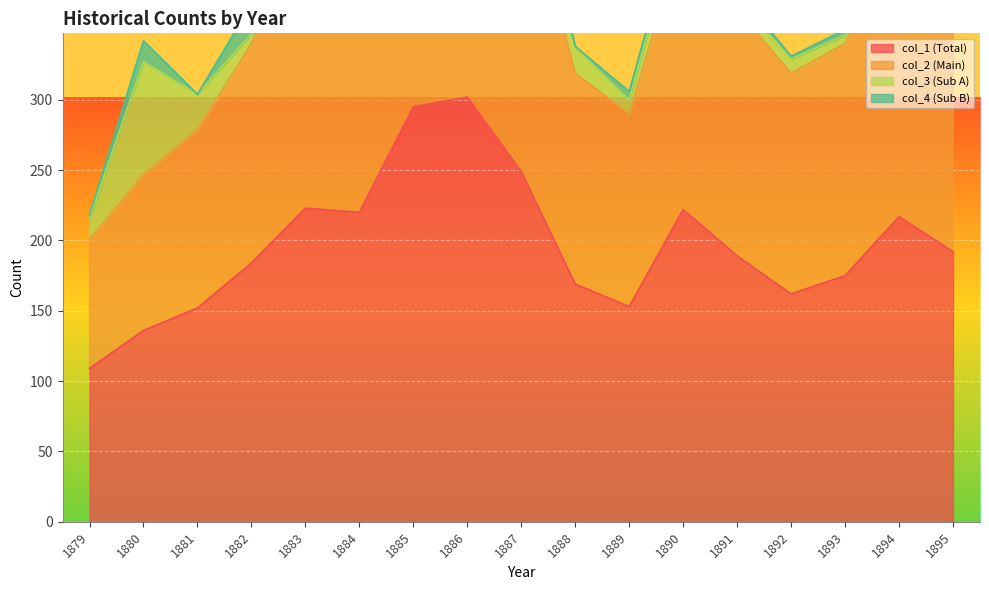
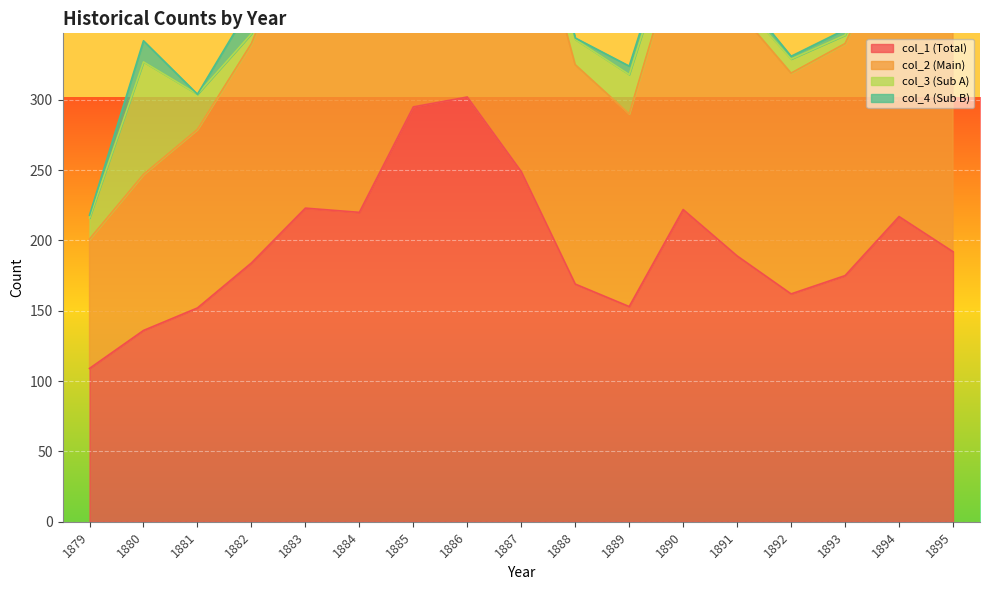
  {
    "col_1 (Total)": {
      "1879": 109,
      "1880": 136,
      "1881": 152,
      "1882": 184,
      "1883": 223,
      "1884": 220,
      "1885": 295,
      "1886": 302,
      "1887": 249,
      "1888": 169,
      "1889": 153,
      "1890": 222,
      "1891": 189,
      "1892": 162,
      "1893": 175,
      "1894": 217,
      "1895": 192
    },
    "col_2 (Main)": {
      "1879": 92,
      "1880": 111,
      "1881": 127,
      "1882": 156,
-     "1888": 150,
+     "1888": 156,
      "1889": 137,
      "1892": 157,
      "1893": 165
    },
    "col_3 (Sub A)": {
      "1879": 15,
      "1880": 80,
      "1882": 7,
-     "1889": 10,
+     "1889": 28,
      "1892": 10,
      "1893": 6
    },
    "col_4 (Sub B)": {
      "1879": 2,
      "1880": 15,
      "1889": 6,
      "1892": 2
    }
  }
